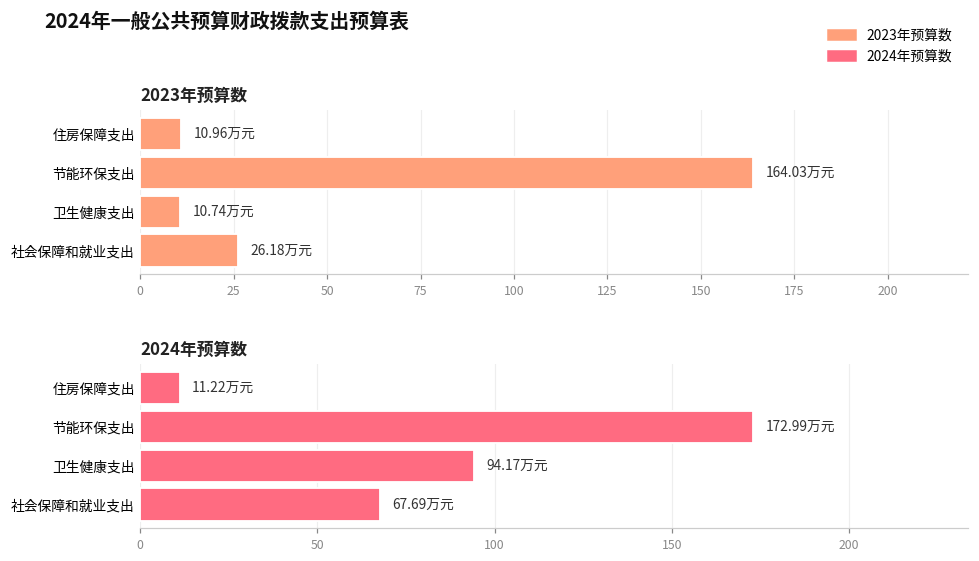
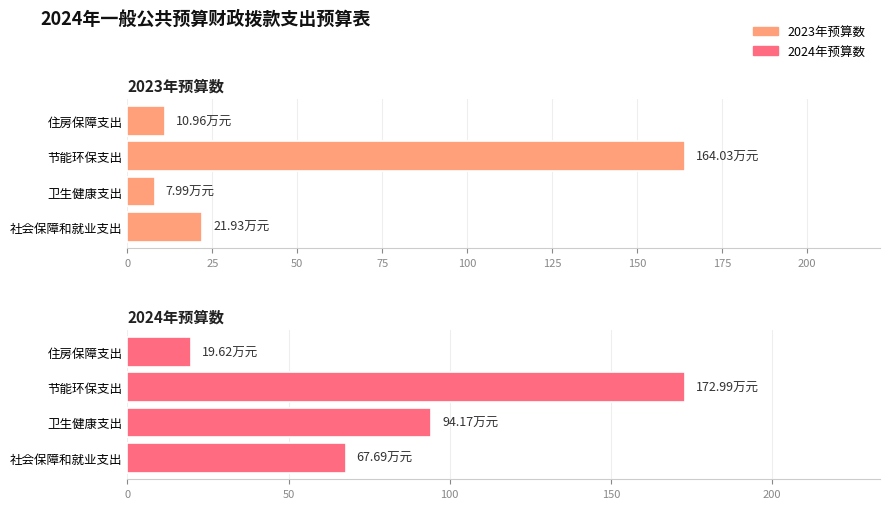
  {
    "2023年预算数": {
      "住房保障支出": 10.96,
      "节能环保支出": 164.03,
-     "卫生健康支出": 10.74,
-     "社会保障和就业支出": 26.18
+     "卫生健康支出": 7.99,
+     "社会保障和就业支出": 21.93
    },
    "2024年预算数": {
-     "住房保障支出": 11.22,
+     "住房保障支出": 19.62,
      "节能环保支出": 172.99,
      "卫生健康支出": 94.17,
      "社会保障和就业支出": 67.69
    }
  }
